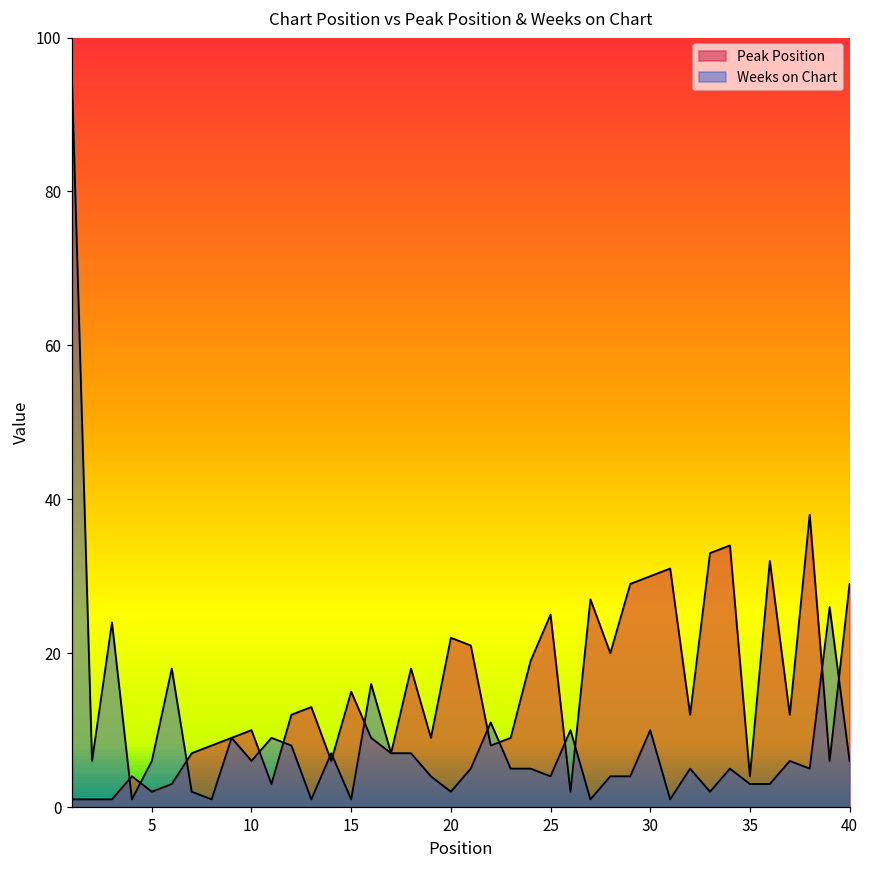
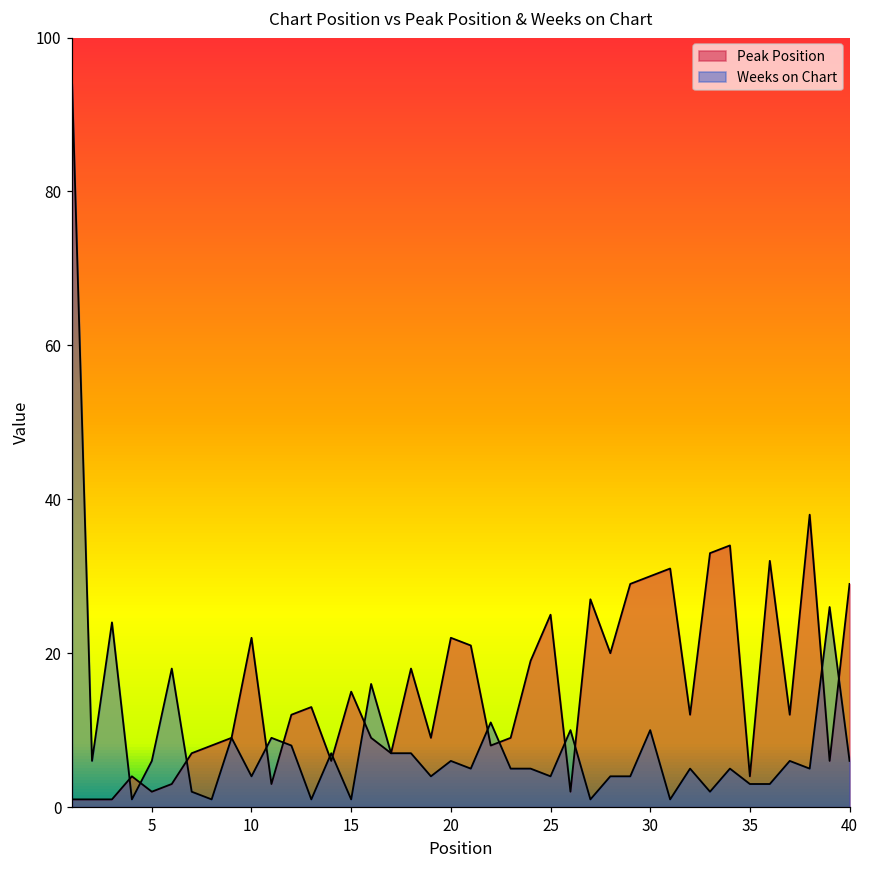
  {
    "Peak Position": {
      "5": 2,
-     "10": 10,
+     "10": 22,
      "15": 15,
      "20": 22,
      "25": 25,
      "30": 30,
      "35": 4,
      "40": 29
    },
    "Weeks on Chart": {
      "5": 6,
-     "10": 6,
+     "10": 4,
      "15": 1,
-     "20": 2,
+     "20": 6,
      "25": 4,
      "30": 10,
      "35": 3,
      "40": 6
    }
  }
